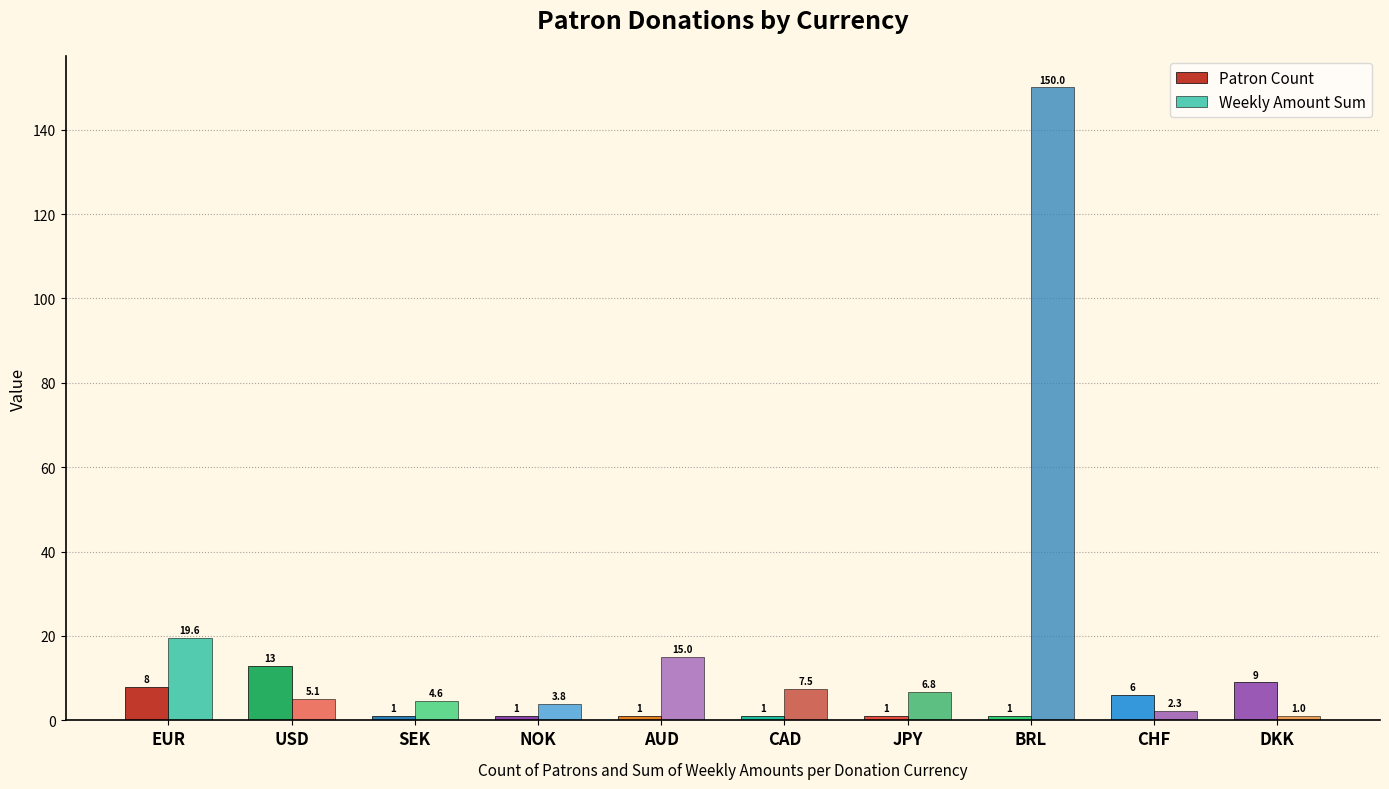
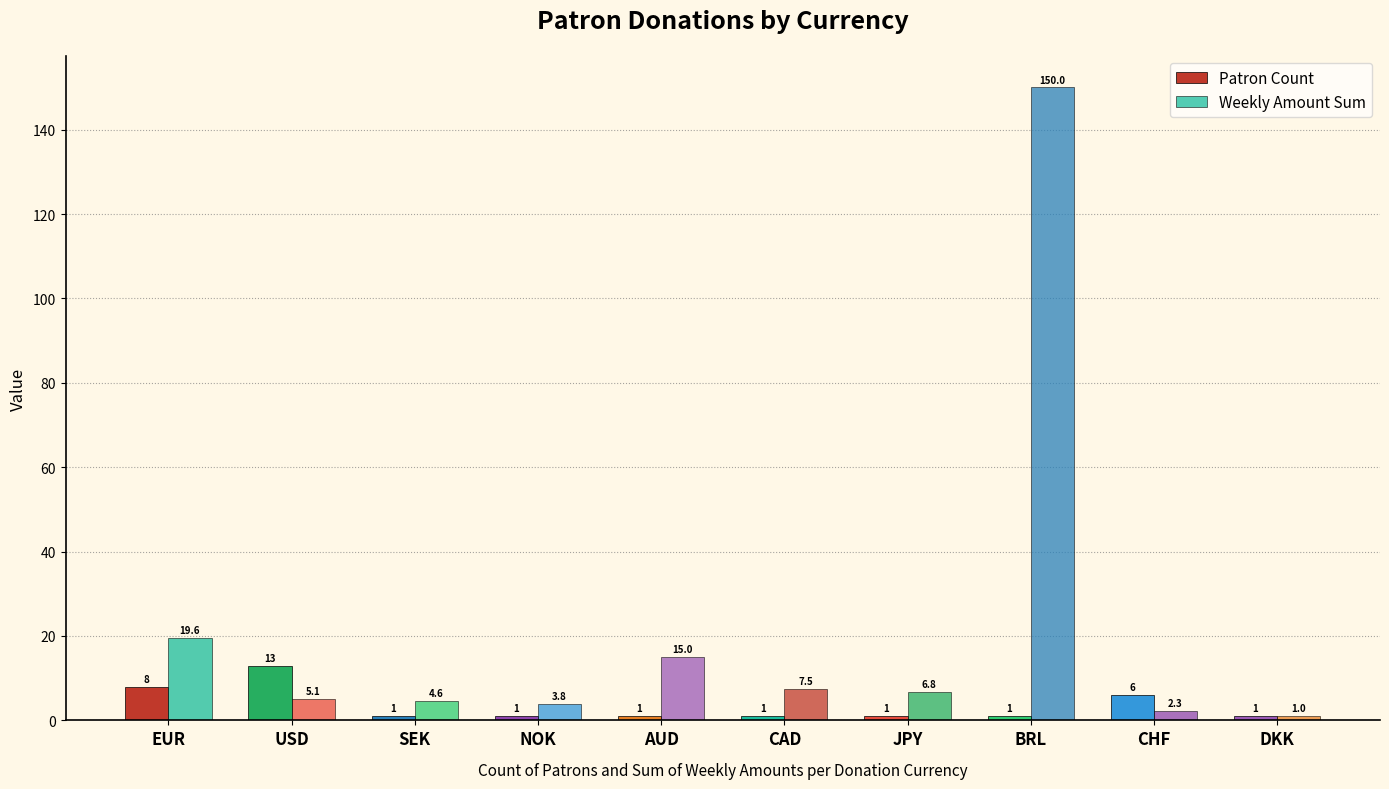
  {
    "Patron Count": {
      "EUR": 8,
      "USD": 13,
      "SEK": 1,
      "NOK": 1,
      "AUD": 1,
      "CAD": 1,
      "JPY": 1,
      "BRL": 1,
      "CHF": 6,
-     "DKK": 9
+     "DKK": 1
    },
    "Weekly Amount Sum": {
      "EUR": 19.6,
      "USD": 5.1,
      "SEK": 4.6,
      "NOK": 3.8,
      "AUD": 15.0,
      "CAD": 7.5,
      "JPY": 6.8,
      "BRL": 150.0,
      "CHF": 2.3,
      "DKK": 1.0
    }
  }
